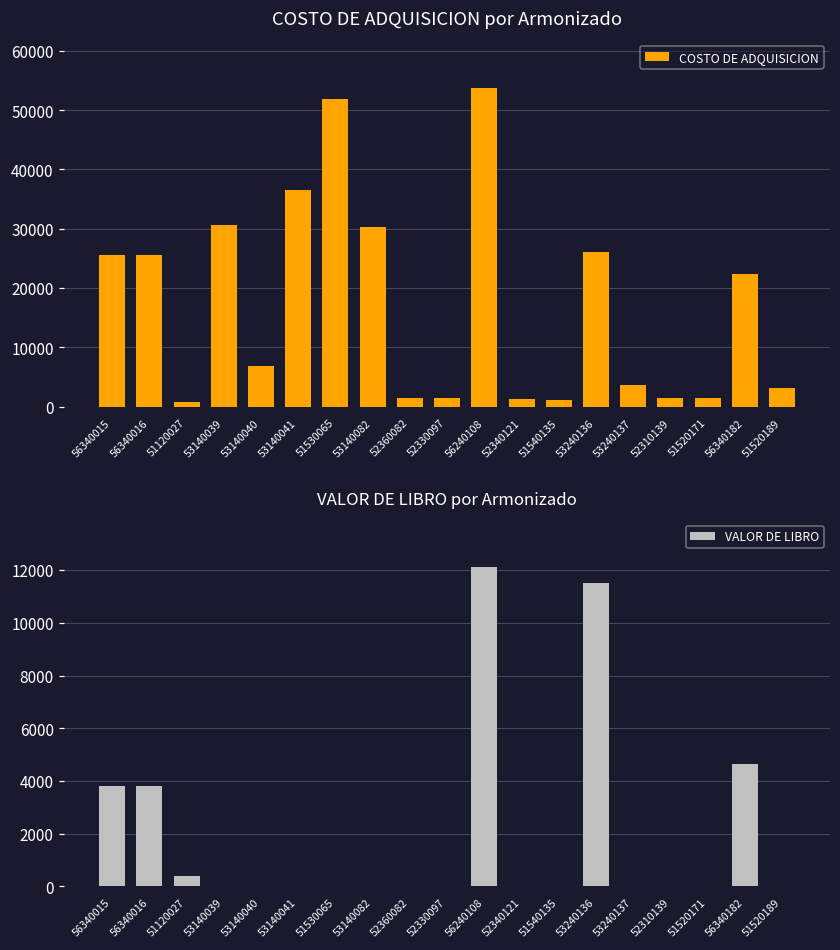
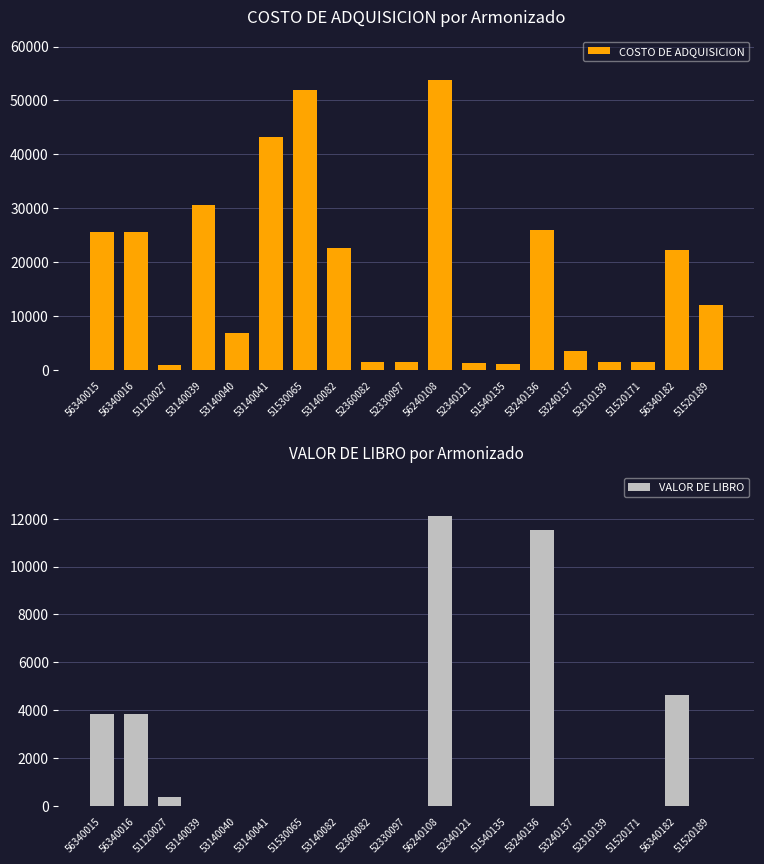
  {
    "COSTO DE ADQUISICION por Armonizado": {
      "56340015": 26000,
      "56340016": 26000,
      "51120027": 1000,
      "53140039": 31000,
      "53140040": 7000,
-     "53140041": 36000,
+     "53140041": 43000,
      "51530065": 52000,
-     "53140082": 30000,
+     "53140082": 23000,
      "52360082": 1000,
      "52330097": 1000,
      "56240108": 54000,
      "52340121": 1000,
      "51540135": 1000,
      "53240136": 26000,
      "53240137": 4000,
      "52310139": 1000,
      "51520171": 1000,
      "56340182": 22000,
-     "51520189": 3000
+     "51520189": 12000
    },
    "VALOR DE LIBRO por Armonizado": {
      "56340015": 3800,
      "56340016": 3800,
      "51120027": 400,
      "56240108": 12100,
      "53240136": 11500,
      "56340182": 4700,
      "51520189": 0
    }
  }
